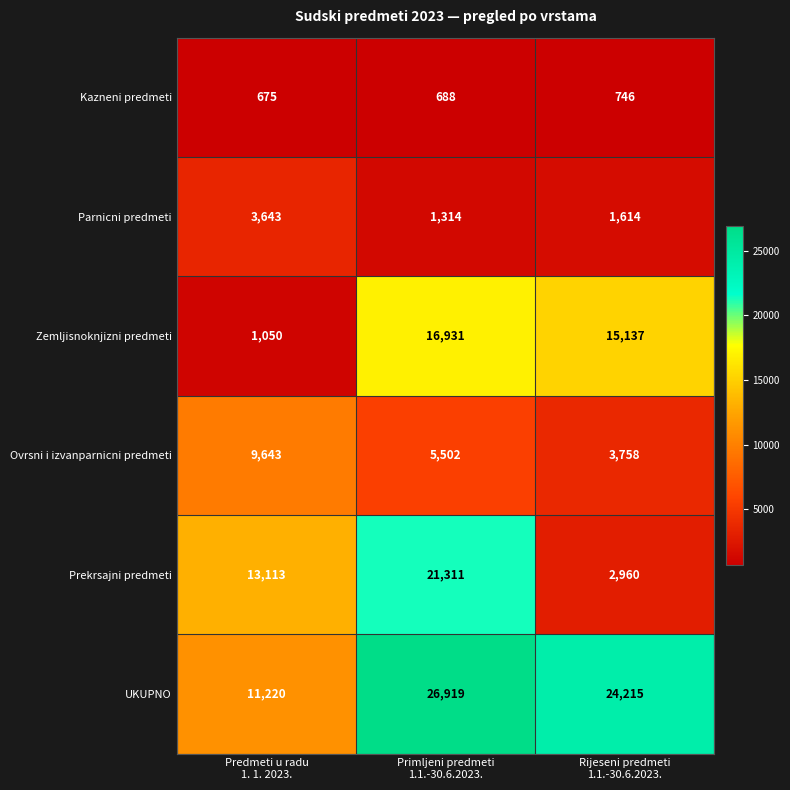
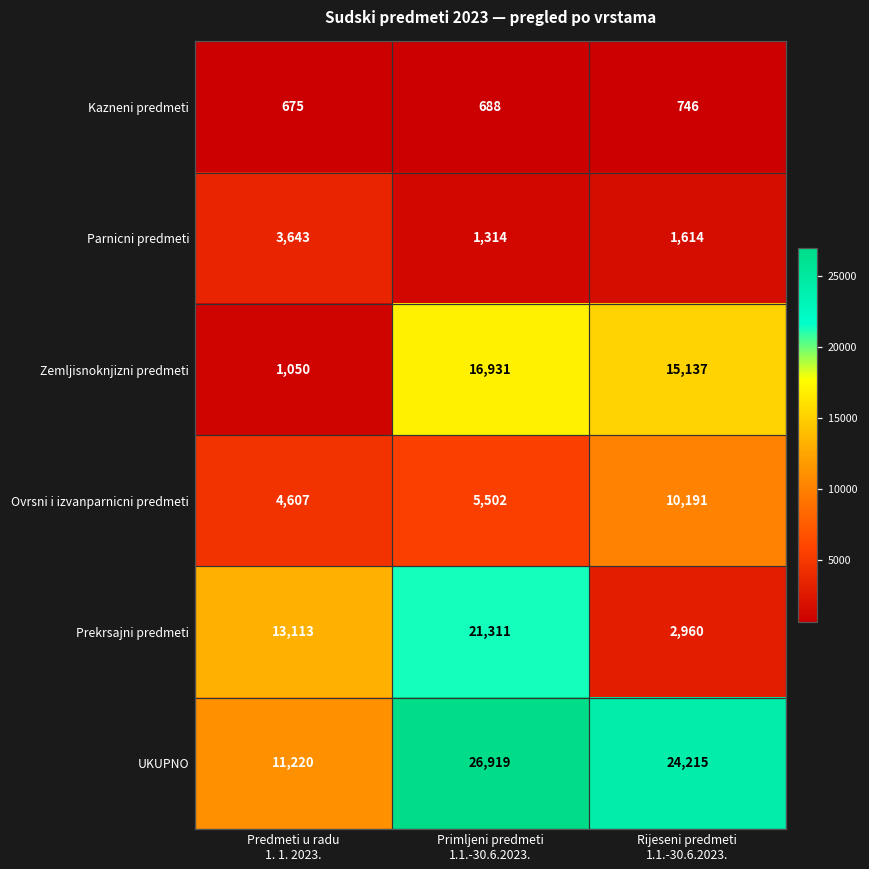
  {
    "Kazneni predmeti": {
      "Predmeti u radu 1. 1. 2023.": "675",
      "Primljeni predmeti 1.1.-30.6.2023.": "688",
      "Rijeseni predmeti 1.1.-30.6.2023.": "746"
    },
    "Parnicni predmeti": {
      "Predmeti u radu 1. 1. 2023.": "3,643",
      "Primljeni predmeti 1.1.-30.6.2023.": "1,314",
      "Rijeseni predmeti 1.1.-30.6.2023.": "1,614"
    },
    "Zemljisnoknjizni predmeti": {
      "Predmeti u radu 1. 1. 2023.": "1,050",
      "Primljeni predmeti 1.1.-30.6.2023.": "16,931",
      "Rijeseni predmeti 1.1.-30.6.2023.": "15,137"
    },
    "Ovrsni i izvanparnicni predmeti": {
-     "Predmeti u radu 1. 1. 2023.": "9,643",
+     "Predmeti u radu 1. 1. 2023.": "4,607",
      "Primljeni predmeti 1.1.-30.6.2023.": "5,502",
-     "Rijeseni predmeti 1.1.-30.6.2023.": "3,758"
+     "Rijeseni predmeti 1.1.-30.6.2023.": "10,191"
    },
    "Prekrsajni predmeti": {
      "Predmeti u radu 1. 1. 2023.": "13,113",
      "Primljeni predmeti 1.1.-30.6.2023.": "21,311",
      "Rijeseni predmeti 1.1.-30.6.2023.": "2,960"
    },
    "UKUPNO": {
      "Predmeti u radu 1. 1. 2023.": "11,220",
      "Primljeni predmeti 1.1.-30.6.2023.": "26,919",
      "Rijeseni predmeti 1.1.-30.6.2023.": "24,215"
    }
  }
